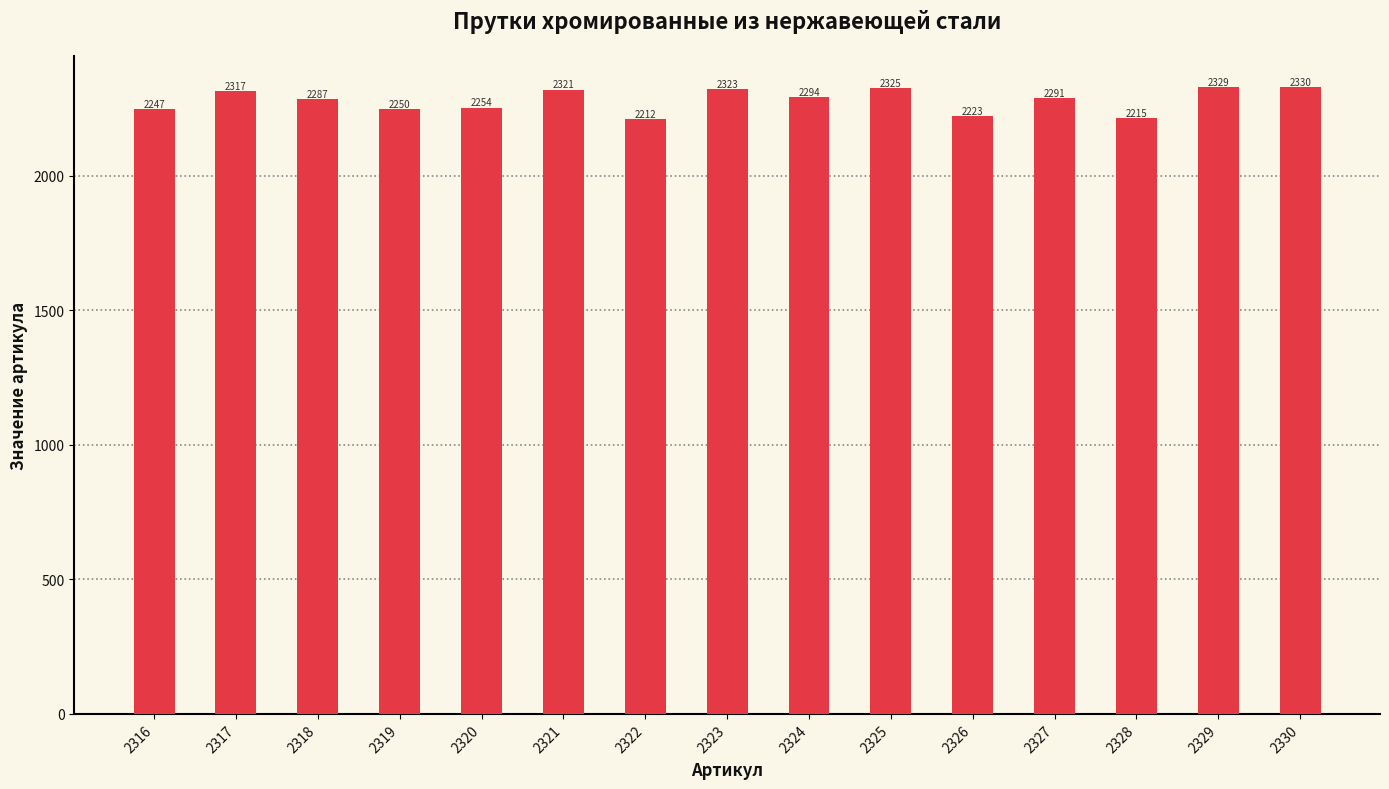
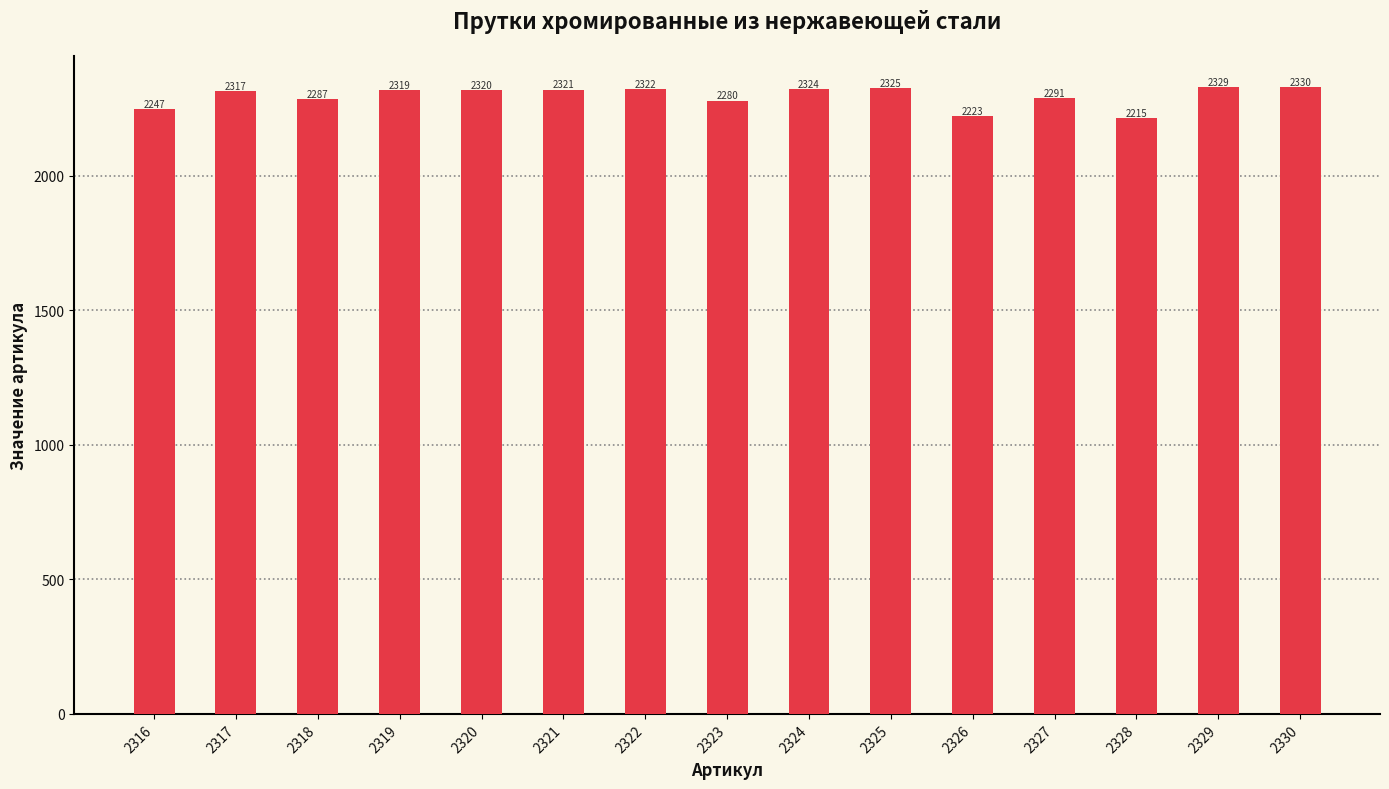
  {
    "2316": 2247,
    "2317": 2317,
    "2318": 2287,
-   "2319": 2250,
-   "2320": 2254,
+   "2319": 2319,
+   "2320": 2320,
    "2321": 2321,
-   "2322": 2212,
-   "2323": 2323,
-   "2324": 2294,
+   "2322": 2322,
+   "2323": 2280,
+   "2324": 2324,
    "2325": 2325,
    "2326": 2223,
    "2327": 2291,
    "2328": 2215,
    "2329": 2329,
    "2330": 2330
  }
